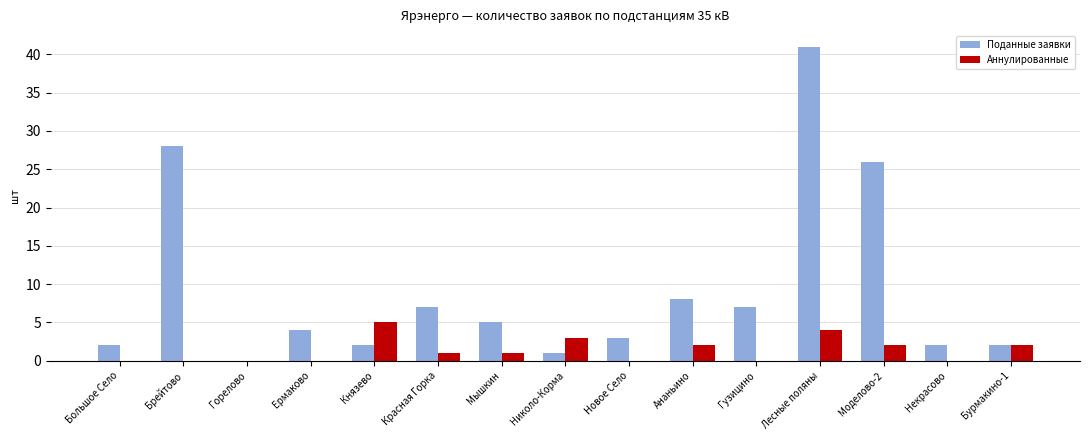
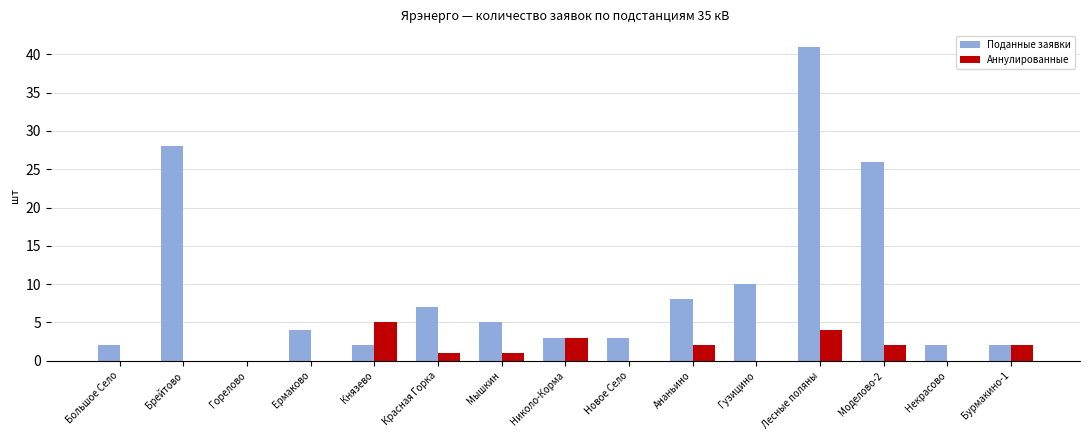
  {
    "Поданные заявки": {
      "Большое Село": 2,
      "Брейтово": 28,
      "Горелово": 0,
      "Ермаково": 4,
      "Князево": 2,
      "Красная Горка": 7,
      "Мышкин": 5,
-     "Николо-Корма": 1,
+     "Николо-Корма": 3,
      "Новое Село": 3,
      "Ананьино": 8,
-     "Гузицино": 7,
+     "Гузицино": 10,
      "Лесные поляны": 41,
      "Моделово-2": 26,
      "Некрасово": 2,
      "Бурмакино-1": 2
    },
    "Аннулированные": {
      "Большое Село": 0,
      "Брейтово": 0,
      "Горелово": 0,
      "Ермаково": 0,
      "Князево": 5,
      "Красная Горка": 1,
      "Мышкин": 1,
      "Николо-Корма": 3,
      "Новое Село": 0,
      "Ананьино": 2,
      "Гузицино": 0,
      "Лесные поляны": 4,
      "Моделово-2": 2,
      "Некрасово": 0,
      "Бурмакино-1": 2
    }
  }
